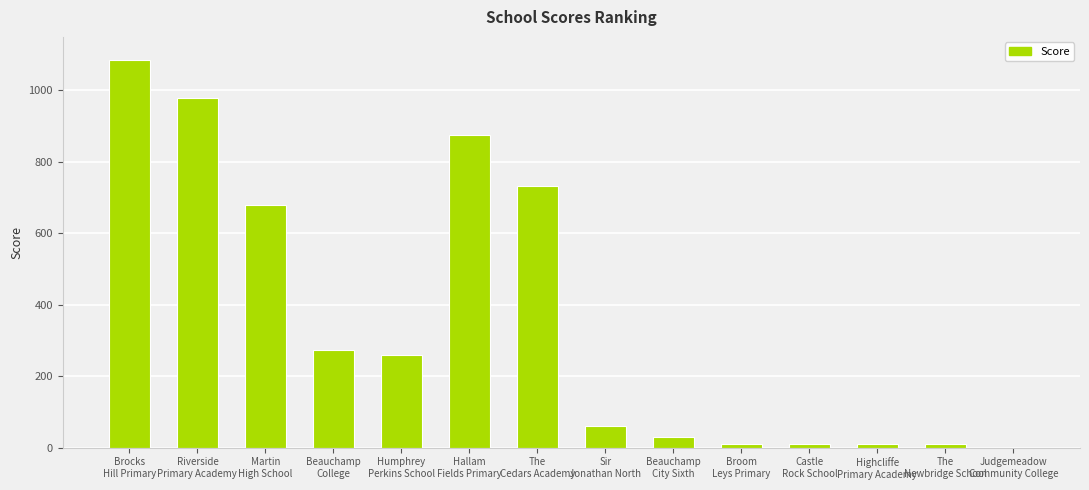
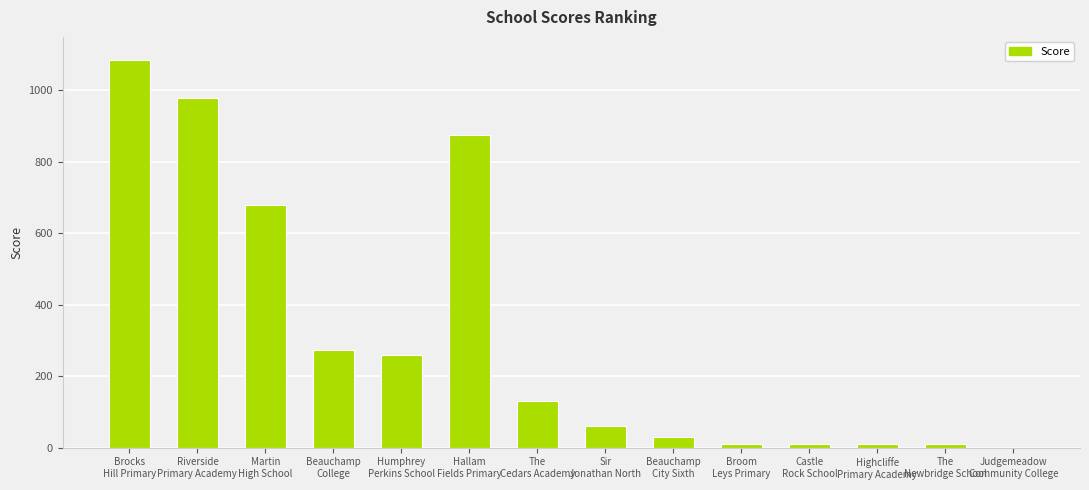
  {
    "Brocks Hill Primary": 1090,
    "Riverside Primary Academy": 980,
    "Martin High School": 680,
    "Beauchamp College": 280,
    "Humphrey Perkins School": 260,
    "Hallam Fields Primary": 880,
-   "The Cedars Academy": 730,
+   "The Cedars Academy": 130,
    "Sir Jonathan North": 60,
    "Beauchamp City Sixth": 30,
    "Broom Leys Primary": 10,
    "Castle Rock School": 10
  }
